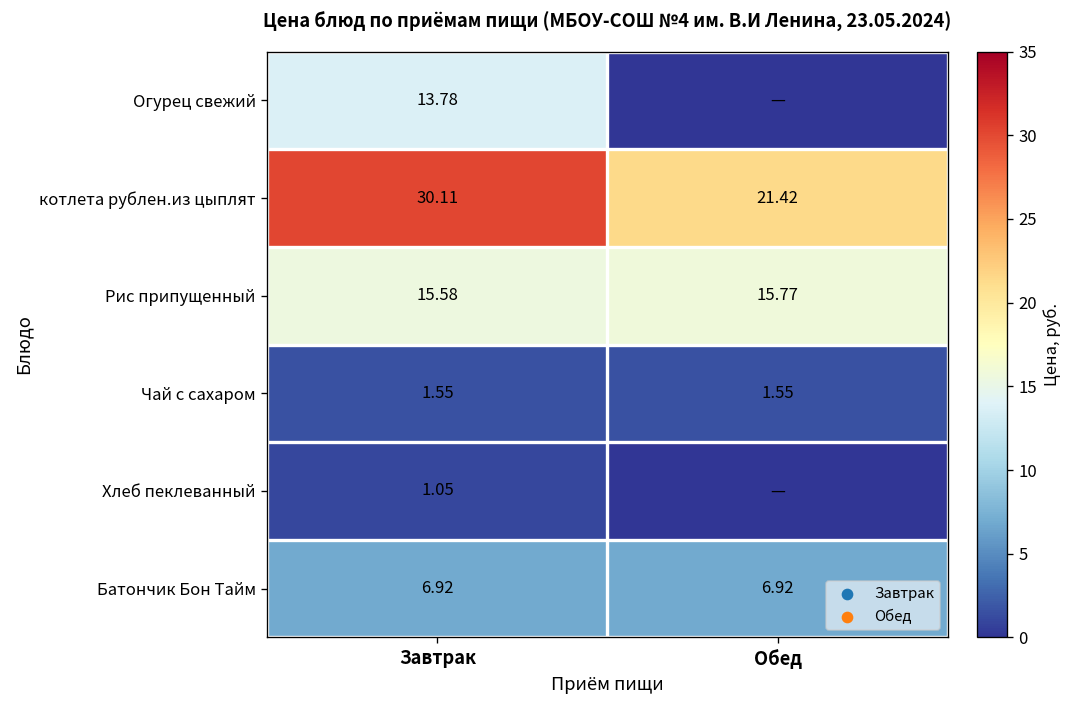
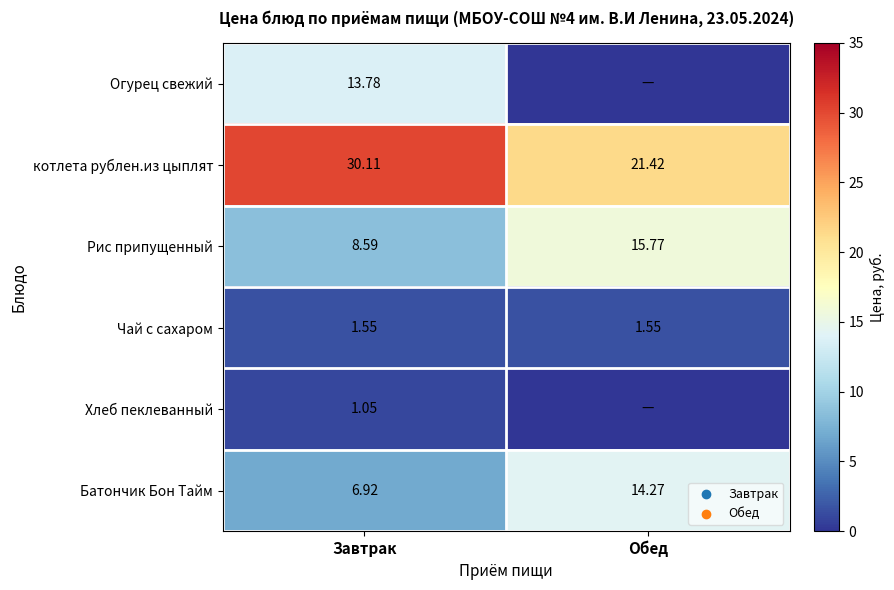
  {
    "Огурец свежий": {
      "Завтрак": 13.78
    },
    "котлета рублен.из цыплят": {
      "Завтрак": 30.11,
      "Обед": 21.42
    },
    "Рис припущенный": {
-     "Завтрак": 15.58,
+     "Завтрак": 8.59,
      "Обед": 15.77
    },
    "Чай с сахаром": {
      "Завтрак": 1.55,
      "Обед": 1.55
    },
    "Хлеб пеклеванный": {
      "Завтрак": 1.05
    },
    "Батончик Бон Тайм": {
      "Завтрак": 6.92,
-     "Обед": 6.92
+     "Обед": 14.27
    }
  }
